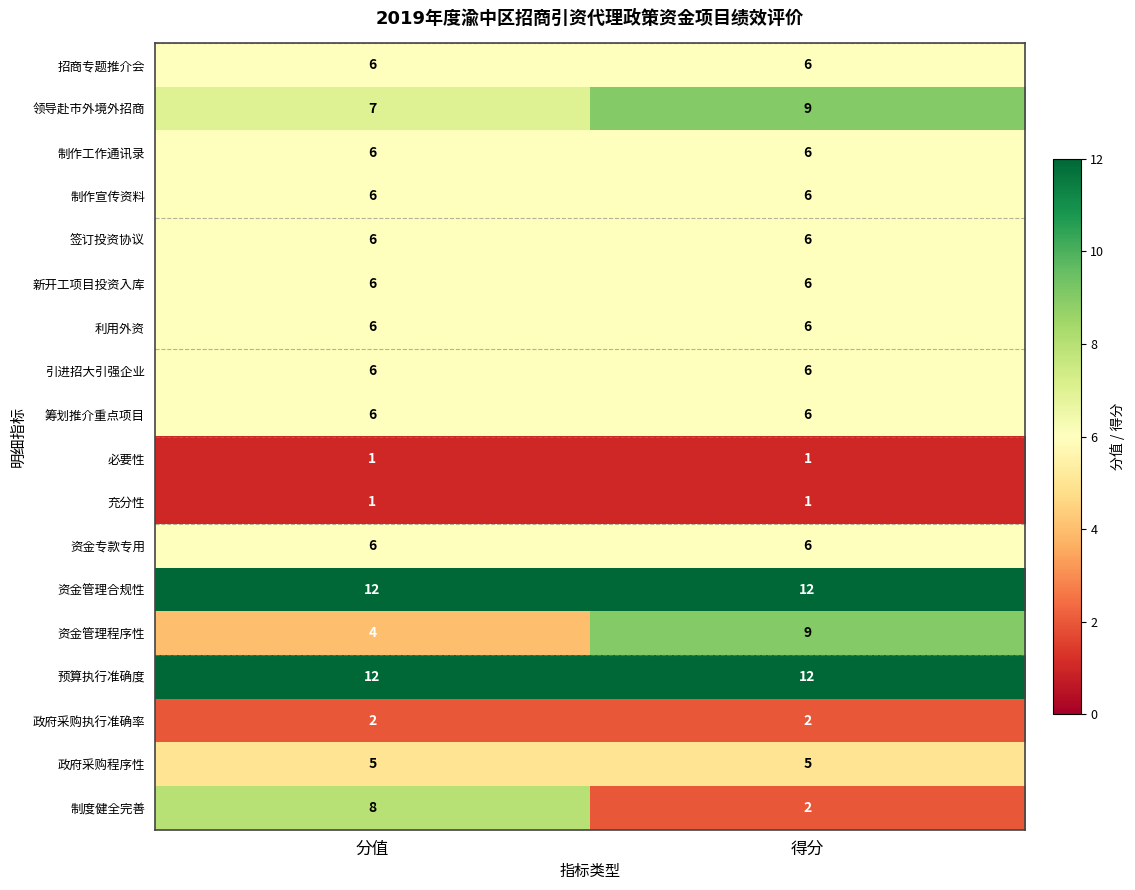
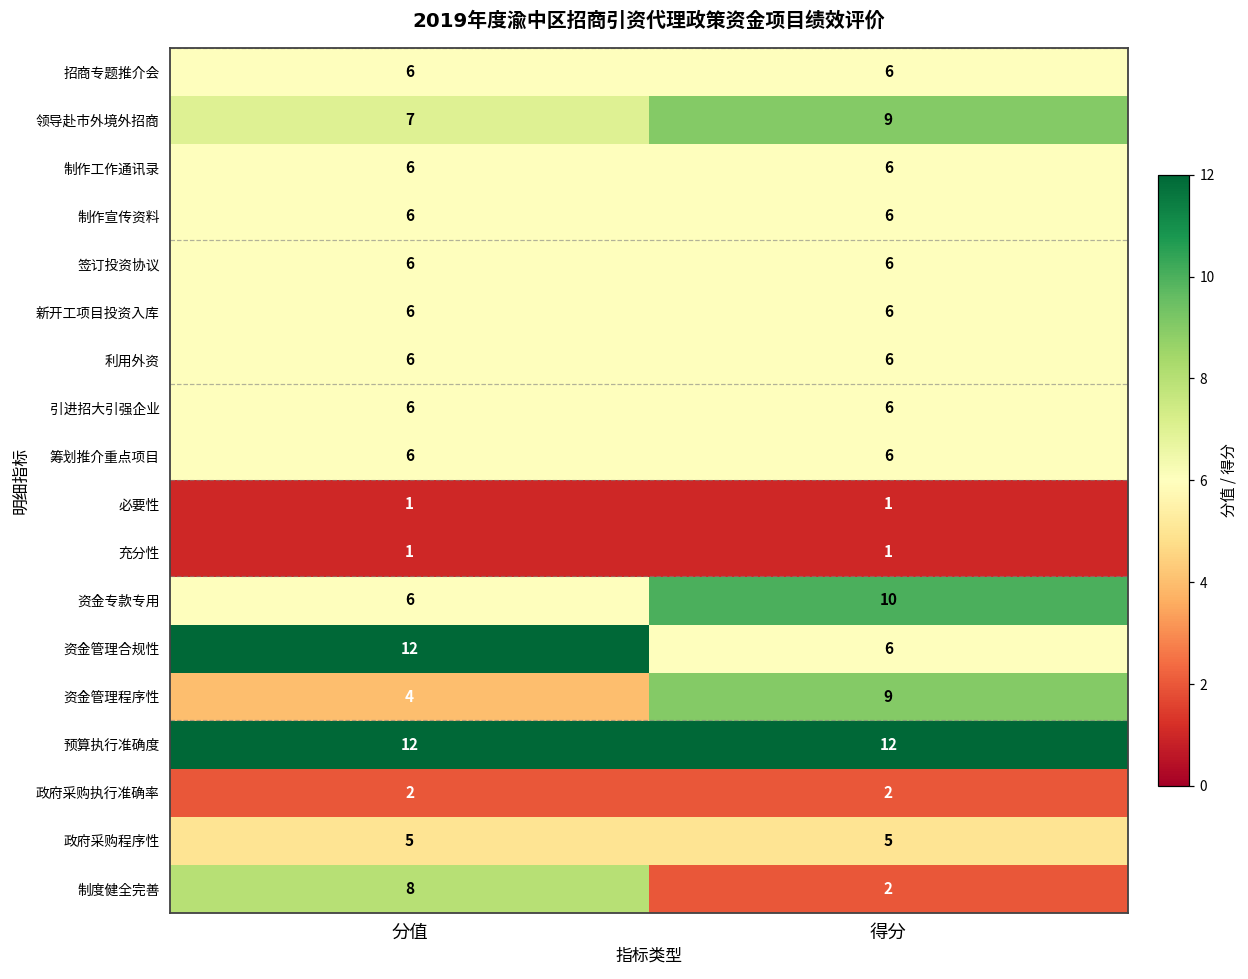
  {
    "招商专题推介会": {
      "分值": 6,
      "得分": 6
    },
    "领导赴市外境外招商": {
      "分值": 7,
      "得分": 9
    },
    "制作工作通讯录": {
      "分值": 6,
      "得分": 6
    },
    "制作宣传资料": {
      "分值": 6,
      "得分": 6
    },
    "签订投资协议": {
      "分值": 6,
      "得分": 6
    },
    "新开工项目投资入库": {
      "分值": 6,
      "得分": 6
    },
    "利用外资": {
      "分值": 6,
      "得分": 6
    },
    "引进招大引强企业": {
      "分值": 6,
      "得分": 6
    },
    "筹划推介重点项目": {
      "分值": 6,
      "得分": 6
    },
    "必要性": {
      "分值": 1,
      "得分": 1
    },
    "充分性": {
      "分值": 1,
      "得分": 1
    },
    "资金专款专用": {
      "分值": 6,
-     "得分": 6
+     "得分": 10
    },
    "资金管理合规性": {
      "分值": 12,
-     "得分": 12
+     "得分": 6
    },
    "资金管理程序性": {
      "分值": 4,
      "得分": 9
    },
    "预算执行准确度": {
      "分值": 12,
      "得分": 12
    },
    "政府采购执行准确率": {
      "分值": 2,
      "得分": 2
    },
    "政府采购程序性": {
      "分值": 5,
      "得分": 5
    },
    "制度健全完善": {
      "分值": 8,
      "得分": 2
    }
  }
